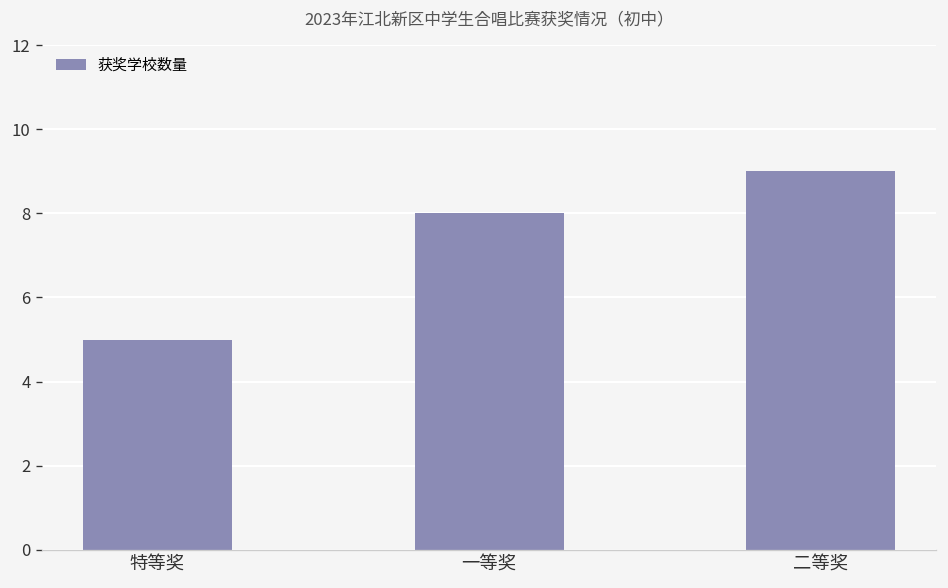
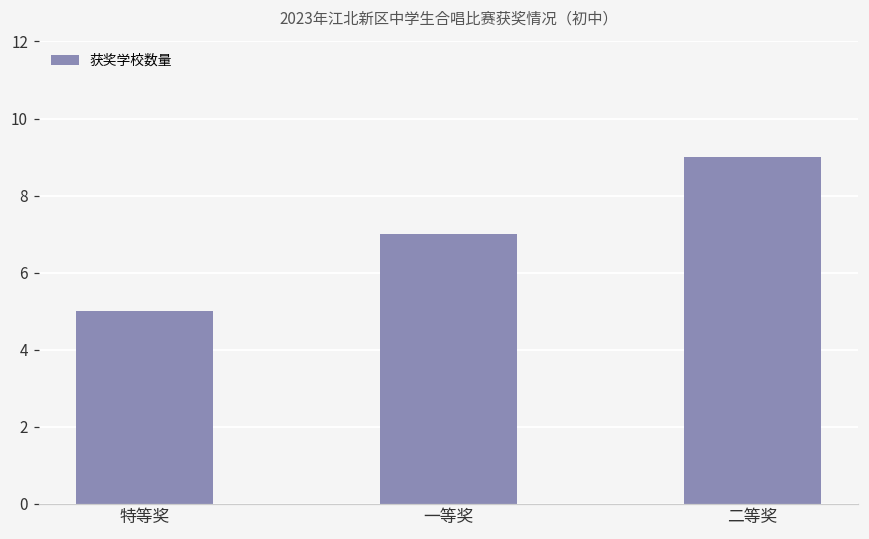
  {
    "特等奖": 5,
-   "一等奖": 8,
+   "一等奖": 7,
    "二等奖": 9
  }
